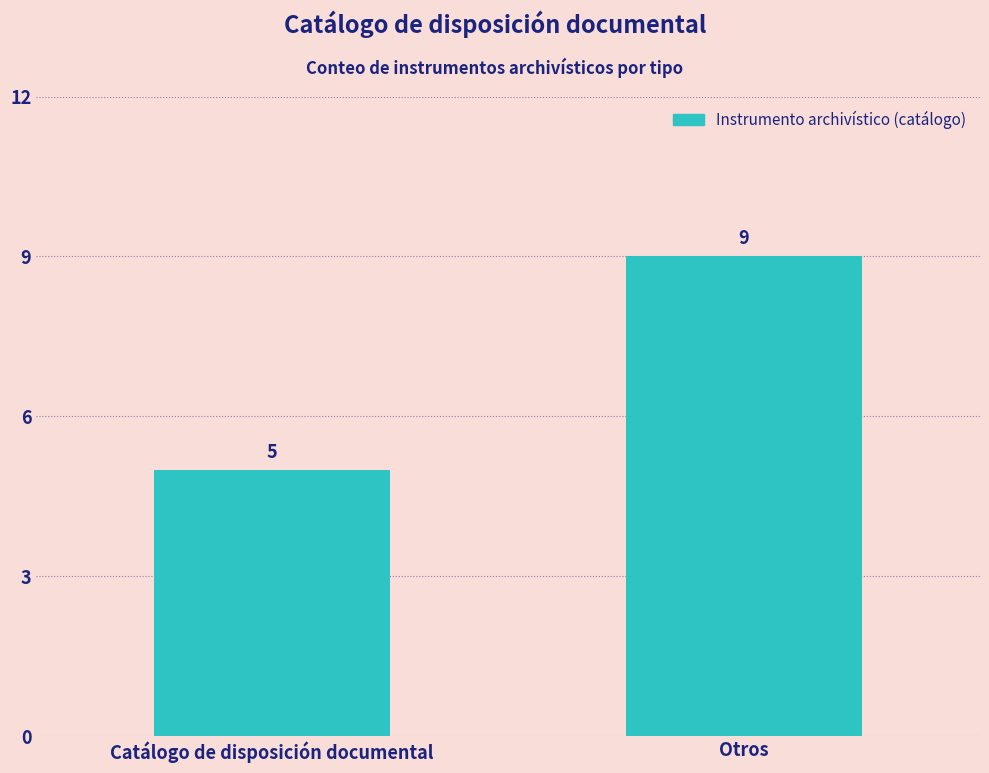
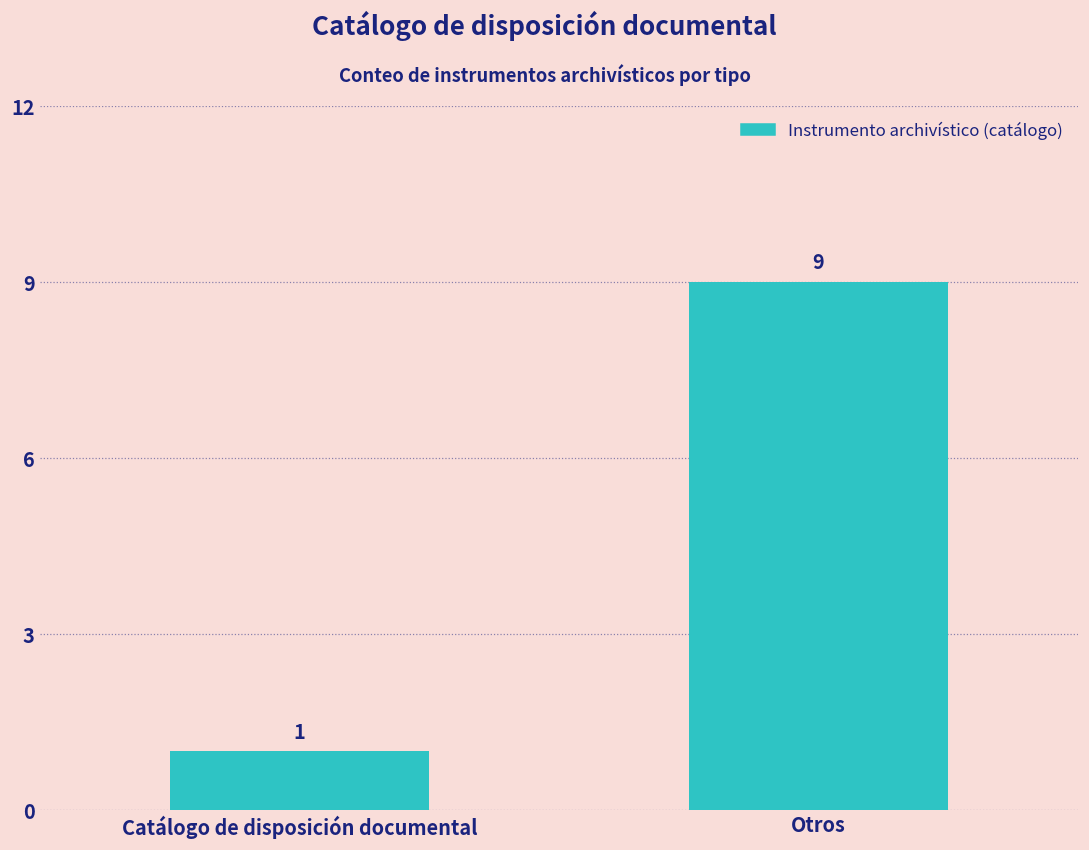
  {
-   "Catálogo de disposición documental": 5,
+   "Catálogo de disposición documental": 1,
    "Otros": 9
  }
